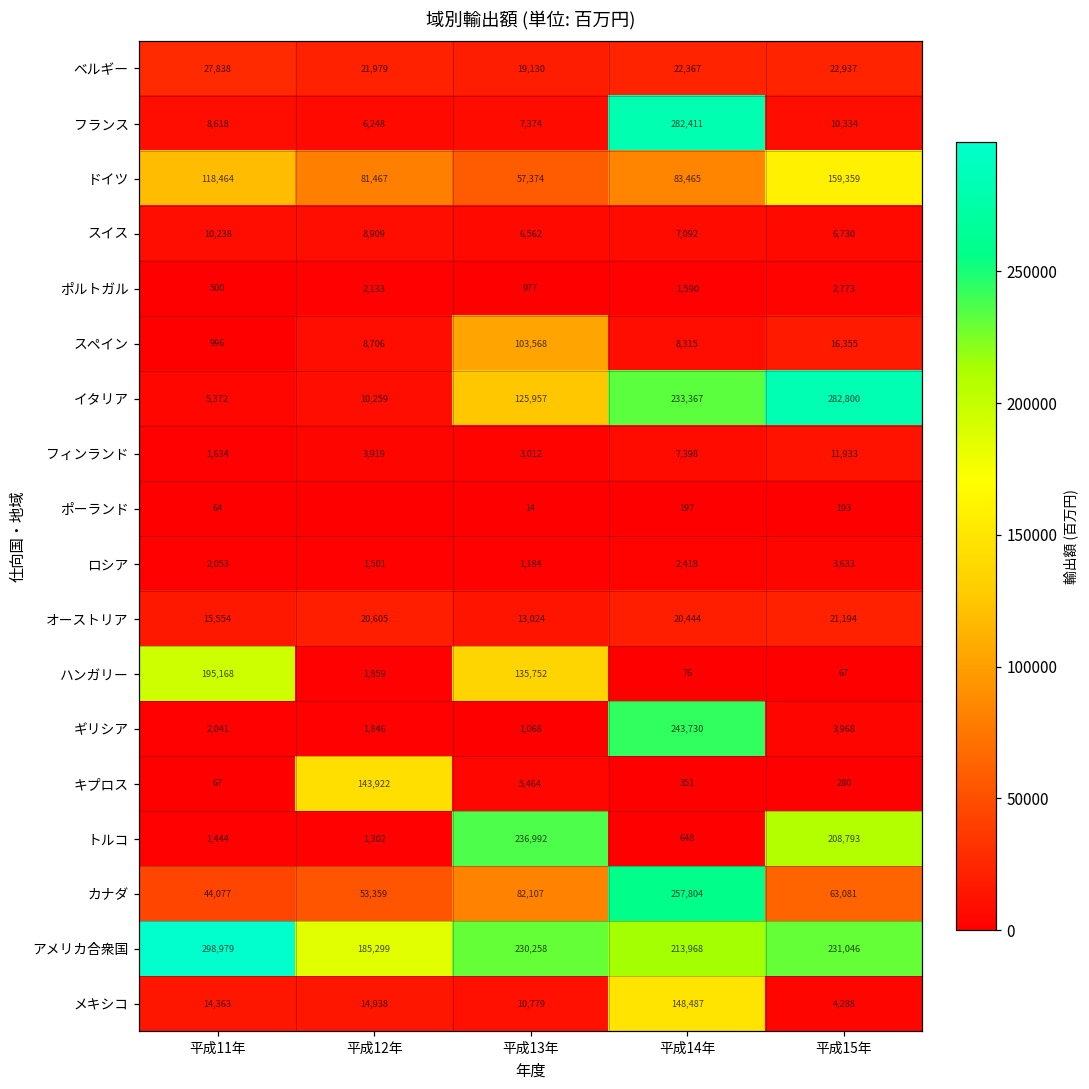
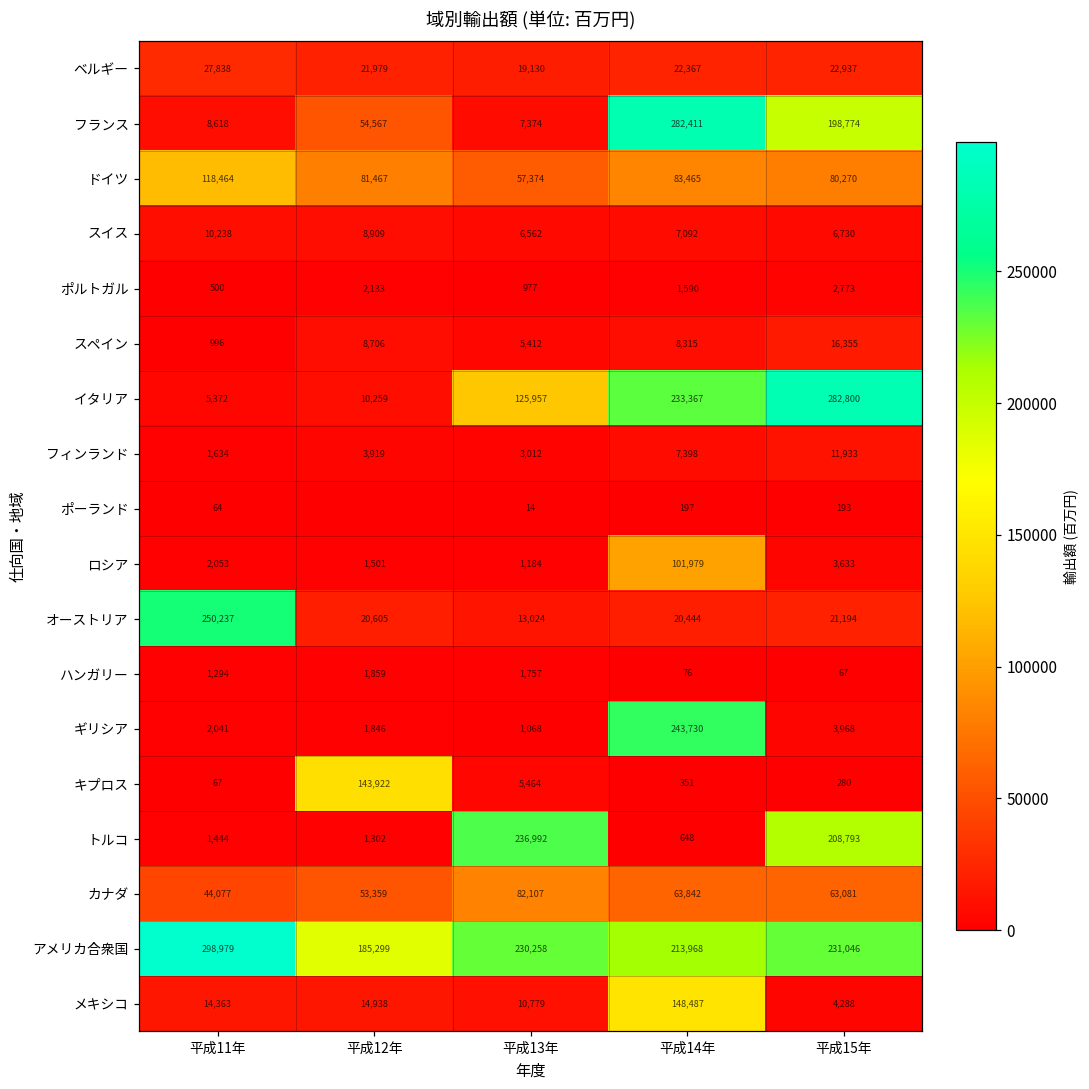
  {
    "ベルギー": {
      "平成11年": "27,838",
      "平成12年": "21,979",
      "平成13年": "19,130",
      "平成14年": "22,367",
      "平成15年": "22,937"
    },
    "フランス": {
      "平成11年": "8,618",
-     "平成12年": "6,248",
+     "平成12年": "54,567",
      "平成13年": "7,374",
      "平成14年": "282,411",
-     "平成15年": "10,334"
+     "平成15年": "198,774"
    },
    "ドイツ": {
      "平成11年": "118,464",
      "平成12年": "81,467",
      "平成13年": "57,374",
      "平成14年": "83,465",
-     "平成15年": "159,359"
+     "平成15年": "80,270"
    },
    "スイス": {
      "平成11年": "10,238",
      "平成12年": "8,909",
      "平成13年": "6,562",
      "平成14年": "7,092",
      "平成15年": "6,730"
    },
    "ポルトガル": {
      "平成11年": "500",
      "平成12年": "2,133",
      "平成13年": "977",
      "平成14年": "1,590",
      "平成15年": "2,773"
    },
    "スペイン": {
      "平成11年": "996",
      "平成12年": "8,706",
-     "平成13年": "103,568",
+     "平成13年": "5,412",
      "平成14年": "8,315",
      "平成15年": "16,355"
    },
    "イタリア": {
      "平成11年": "5,372",
      "平成12年": "10,259",
      "平成13年": "125,957",
      "平成14年": "233,367",
      "平成15年": "282,800"
    },
    "フィンランド": {
      "平成11年": "1,634",
      "平成12年": "3,919",
      "平成13年": "3,012",
      "平成14年": "7,398",
      "平成15年": "11,933"
    },
    "ポーランド": {
      "平成11年": "64",
      "平成13年": "14",
      "平成14年": "197",
      "平成15年": "193"
    },
    "ロシア": {
      "平成11年": "2,053",
      "平成12年": "1,501",
      "平成13年": "1,184",
-     "平成14年": "2,418",
+     "平成14年": "101,979",
      "平成15年": "3,633"
    },
    "オーストリア": {
-     "平成11年": "15,554",
+     "平成11年": "250,237",
      "平成12年": "20,605",
      "平成13年": "13,024",
      "平成14年": "20,444",
      "平成15年": "21,194"
    },
    "ハンガリー": {
-     "平成11年": "195,168",
+     "平成11年": "1,294",
      "平成12年": "1,859",
-     "平成13年": "135,752",
+     "平成13年": "1,757",
      "平成14年": "76",
      "平成15年": "67"
    },
    "ギリシア": {
      "平成11年": "2,041",
      "平成12年": "1,846",
      "平成13年": "1,068",
      "平成14年": "243,730",
      "平成15年": "3,968"
    },
    "キプロス": {
      "平成11年": "67",
      "平成12年": "143,922",
      "平成13年": "5,464",
      "平成14年": "351",
      "平成15年": "280"
    },
    "トルコ": {
      "平成11年": "1,444",
      "平成12年": "1,302",
      "平成13年": "236,992",
      "平成14年": "648",
      "平成15年": "208,793"
    },
    "カナダ": {
      "平成11年": "44,077",
      "平成12年": "53,359",
      "平成13年": "82,107",
-     "平成14年": "257,804",
+     "平成14年": "63,842",
      "平成15年": "63,081"
    },
    "アメリカ合衆国": {
      "平成11年": "298,979",
      "平成12年": "185,299",
      "平成13年": "230,258",
      "平成14年": "213,968",
      "平成15年": "231,046"
    },
    "メキシコ": {
      "平成11年": "14,363",
      "平成12年": "14,938",
      "平成13年": "10,779",
      "平成14年": "148,487",
      "平成15年": "4,288"
    }
  }
